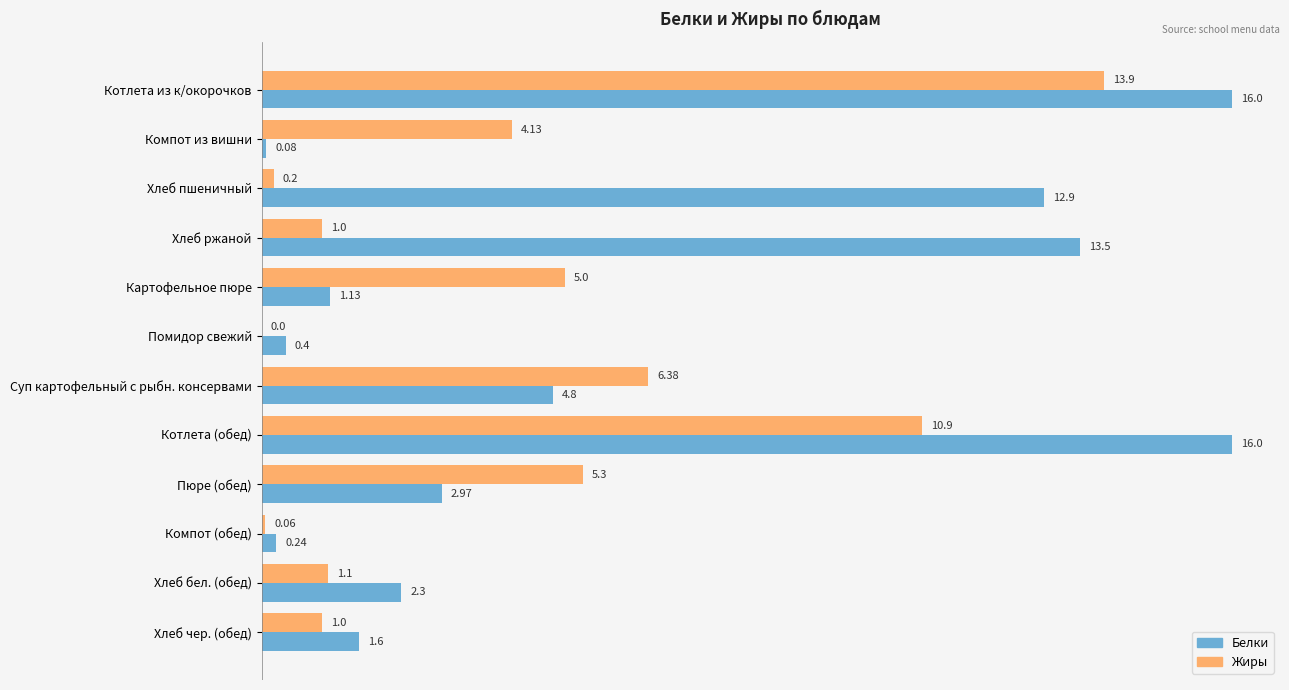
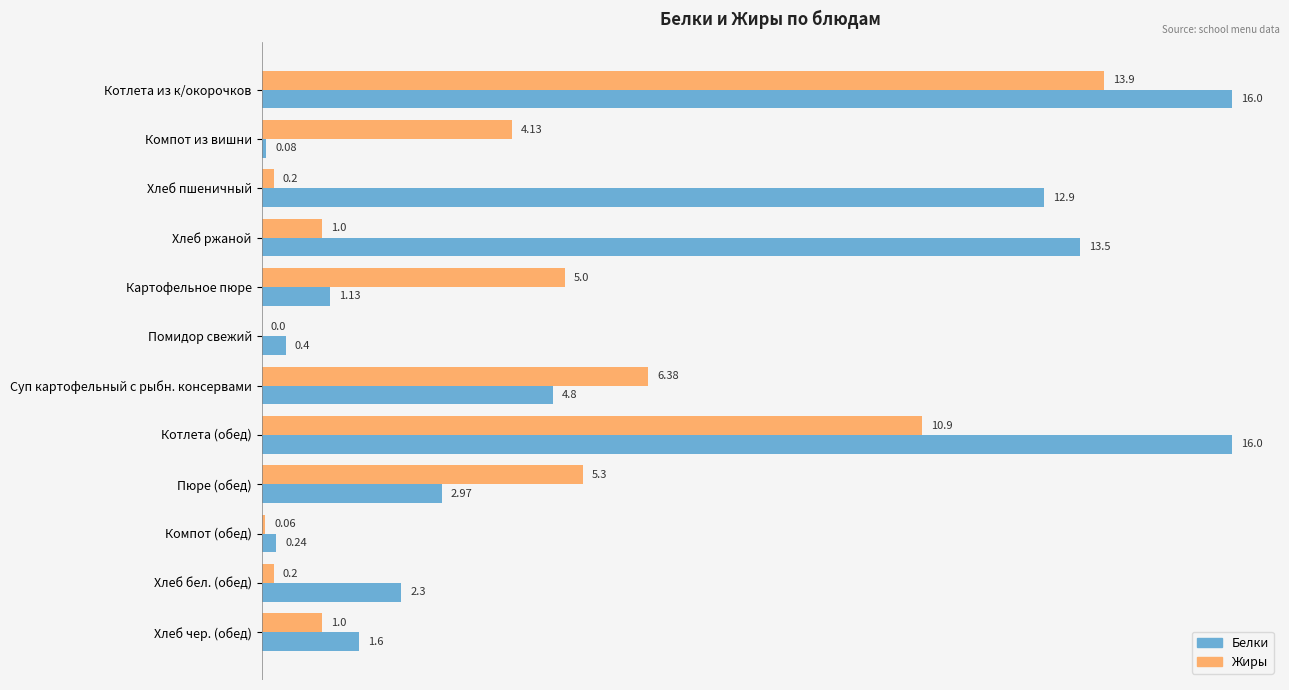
  {
    "Белки": {
      "Котлета из к/окорочков": 16.0,
      "Компот из вишни": 0.08,
      "Хлеб пшеничный": 12.9,
      "Хлеб ржаной": 13.5,
      "Картофельное пюре": 1.13,
      "Помидор свежий": 0.4,
      "Суп картофельный с рыбн. консервами": 4.8,
      "Котлета (обед)": 16.0,
      "Пюре (обед)": 2.97,
      "Компот (обед)": 0.24,
      "Хлеб бел. (обед)": 2.3,
      "Хлеб чер. (обед)": 1.6
    },
    "Жиры": {
      "Котлета из к/окорочков": 13.9,
      "Компот из вишни": 4.13,
      "Хлеб пшеничный": 0.2,
      "Хлеб ржаной": 1.0,
      "Картофельное пюре": 5.0,
      "Помидор свежий": 0.0,
      "Суп картофельный с рыбн. консервами": 6.38,
      "Котлета (обед)": 10.9,
      "Пюре (обед)": 5.3,
      "Компот (обед)": 0.06,
-     "Хлеб бел. (обед)": 1.1,
+     "Хлеб бел. (обед)": 0.2,
      "Хлеб чер. (обед)": 1.0
    }
  }
